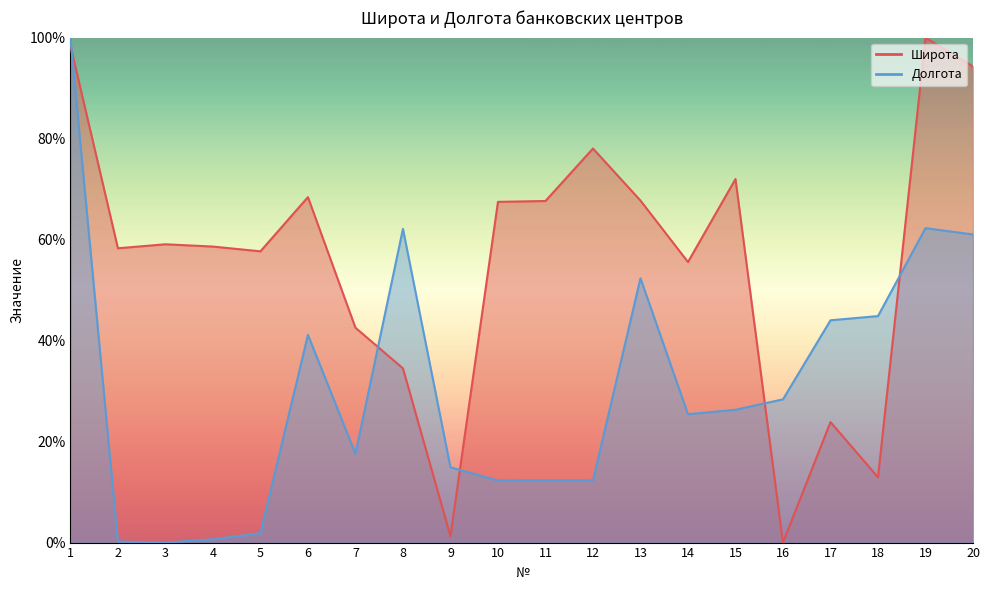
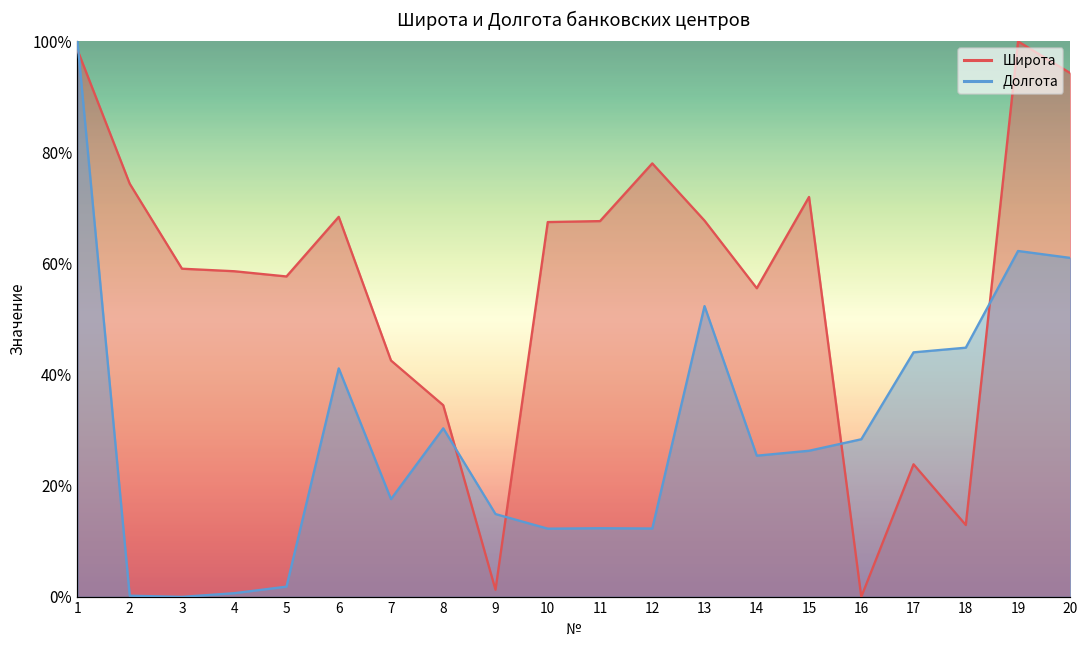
  {
    "Широта": {
      "1": "98%",
-     "2": "58%",
+     "2": "74%",
      "3": "59%",
      "4": "59%",
      "5": "58%",
      "6": "68%",
      "7": "43%",
      "8": "34%",
      "9": "1%",
      "10": "67%",
      "11": "68%",
      "12": "78%",
      "13": "68%",
      "14": "56%",
      "15": "72%",
      "16": "0%",
      "17": "24%",
      "18": "13%",
      "19": "100%",
      "20": "94%"
    },
    "Долгота": {
      "1": "100%",
      "2": "0%",
      "3": "0%",
      "4": "1%",
      "5": "2%",
      "6": "41%",
      "7": "18%",
-     "8": "62%",
+     "8": "30%",
      "9": "15%",
      "10": "12%",
      "11": "12%",
      "12": "12%",
      "13": "52%",
      "14": "25%",
      "15": "26%",
      "16": "28%",
      "17": "44%",
      "18": "45%",
      "19": "62%",
      "20": "61%"
    }
  }
